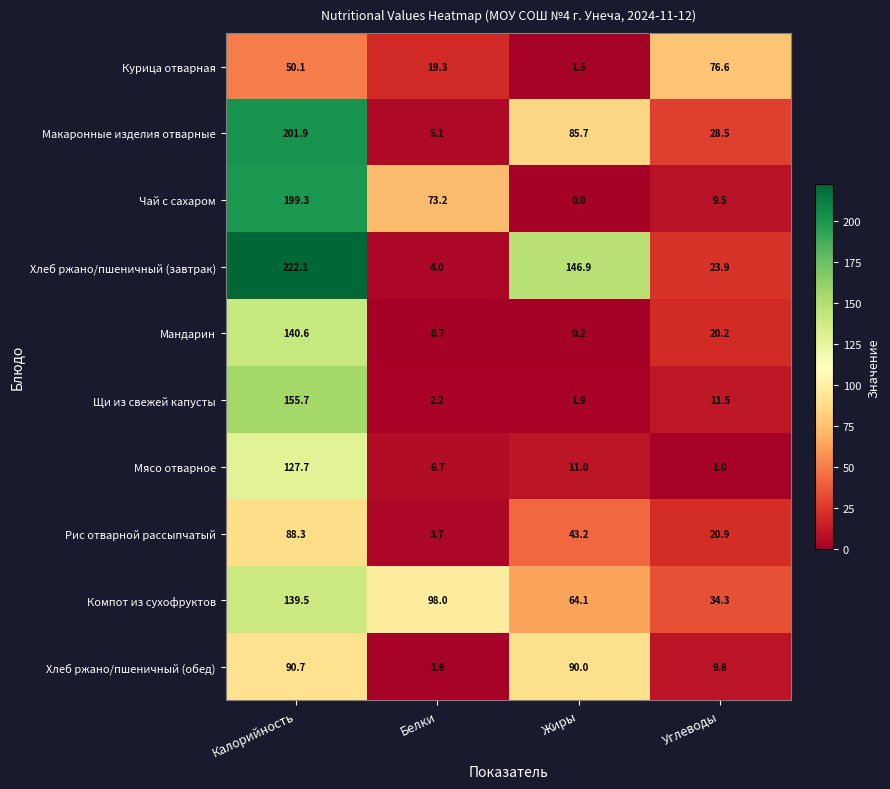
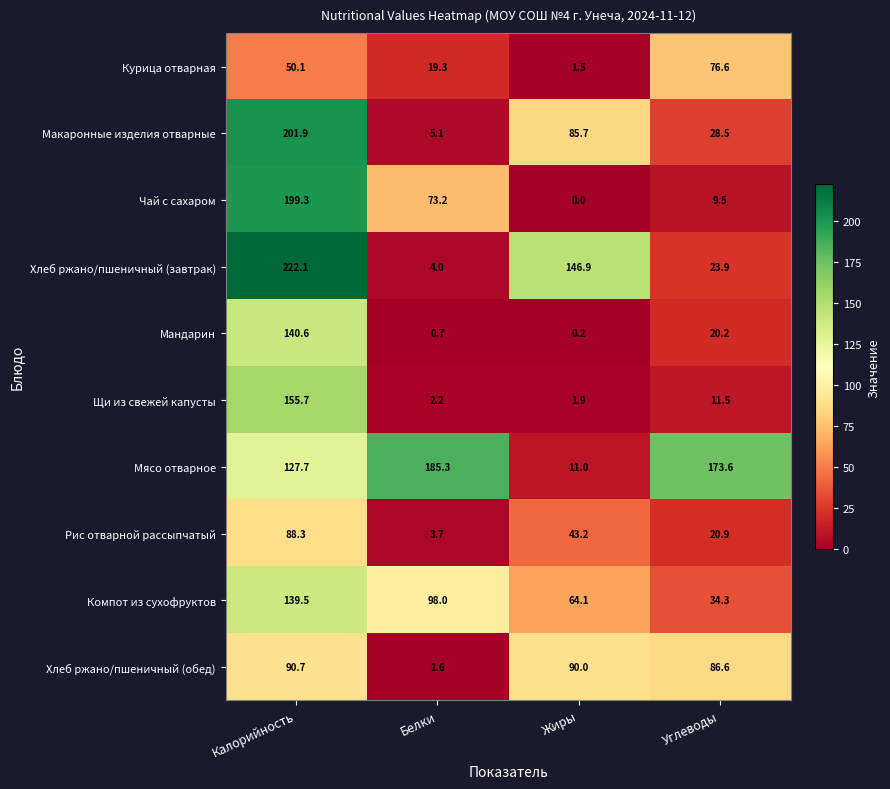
  {
    "Курица отварная": {
      "Калорийность": 50.1,
      "Белки": 19.3,
      "Жиры": 1.5,
      "Углеводы": 76.6
    },
    "Макаронные изделия отварные": {
      "Калорийность": 201.9,
      "Белки": 5.1,
      "Жиры": 85.7,
      "Углеводы": 28.5
    },
    "Чай с сахаром": {
      "Калорийность": 199.3,
      "Белки": 73.2,
      "Жиры": 0.0,
      "Углеводы": 9.5
    },
    "Хлеб ржано/пшеничный (завтрак)": {
      "Калорийность": 222.1,
      "Белки": 4.0,
      "Жиры": 146.9,
      "Углеводы": 23.9
    },
    "Мандарин": {
      "Калорийность": 140.6,
      "Белки": 0.7,
      "Жиры": 0.2,
      "Углеводы": 20.2
    },
    "Щи из свежей капусты": {
      "Калорийность": 155.7,
      "Белки": 2.2,
      "Жиры": 1.9,
      "Углеводы": 11.5
    },
    "Мясо отварное": {
      "Калорийность": 127.7,
-     "Белки": 6.7,
+     "Белки": 185.3,
      "Жиры": 11.0,
-     "Углеводы": 1.0
+     "Углеводы": 173.6
    },
    "Рис отварной рассыпчатый": {
      "Калорийность": 88.3,
      "Белки": 3.7,
      "Жиры": 43.2,
      "Углеводы": 20.9
    },
    "Компот из сухофруктов": {
      "Калорийность": 139.5,
      "Белки": 98.0,
      "Жиры": 64.1,
      "Углеводы": 34.3
    },
    "Хлеб ржано/пшеничный (обед)": {
      "Калорийность": 90.7,
      "Белки": 1.6,
      "Жиры": 90.0,
-     "Углеводы": 9.8
+     "Углеводы": 86.6
    }
  }
